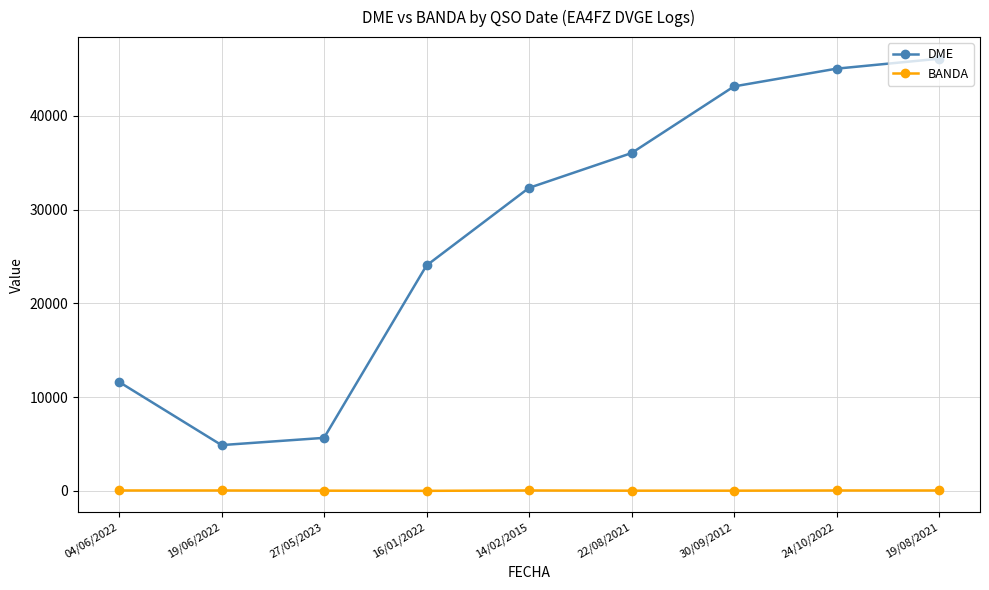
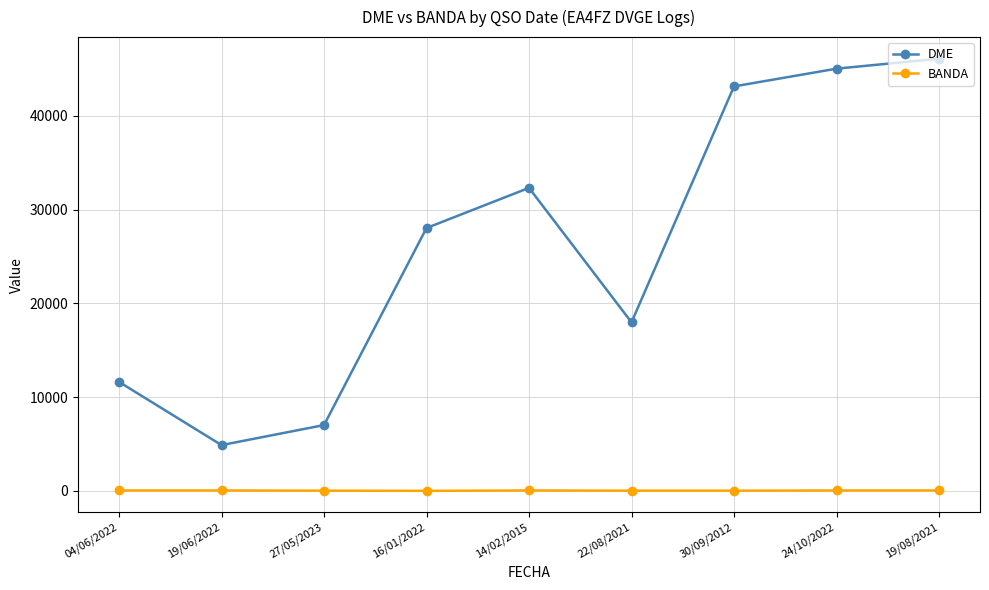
  {
    "DME": {
      "04/06/2022": 12000,
      "19/06/2022": 5000,
-     "27/05/2023": 6000,
-     "16/01/2022": 24000,
+     "27/05/2023": 7000,
+     "16/01/2022": 28000,
      "14/02/2015": 32000,
-     "22/08/2021": 36000,
+     "22/08/2021": 18000,
      "30/09/2012": 43000,
      "24/10/2022": 45000
    },
    "BANDA": {
      "04/06/2022": 0,
      "19/06/2022": 0,
      "27/05/2023": 0,
      "16/01/2022": 0,
      "14/02/2015": 0,
      "22/08/2021": 0,
      "30/09/2012": 0,
      "24/10/2022": 0,
      "19/08/2021": 0
    }
  }
